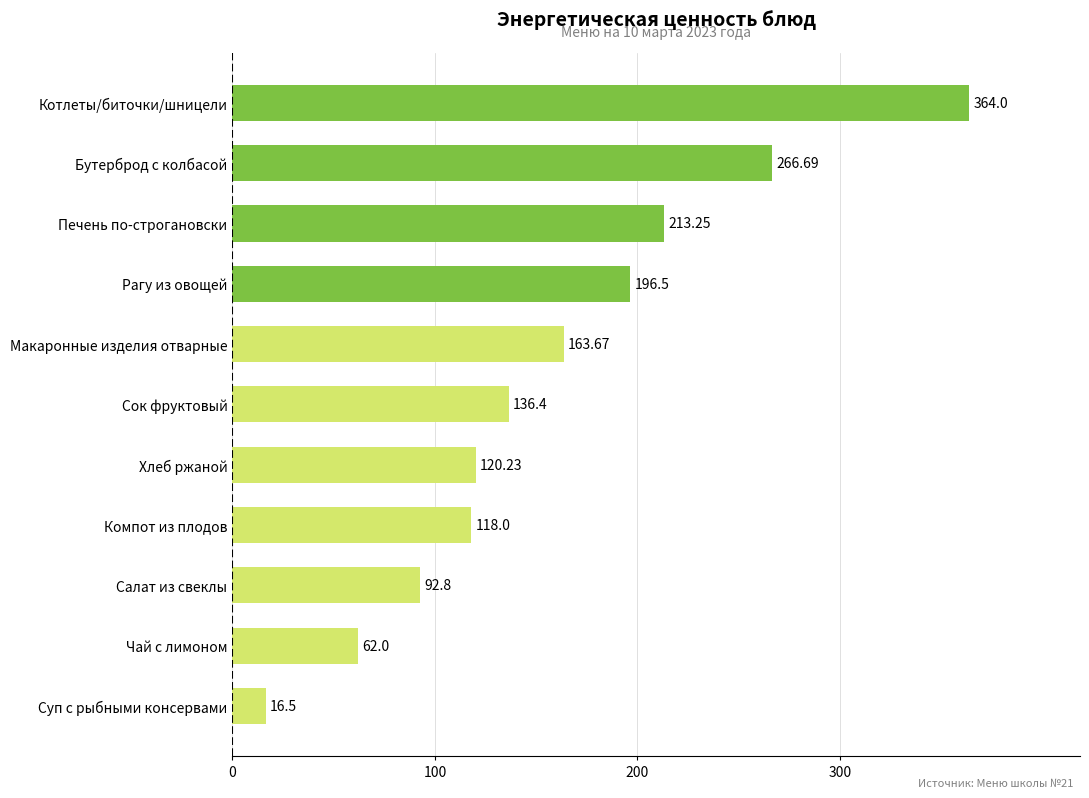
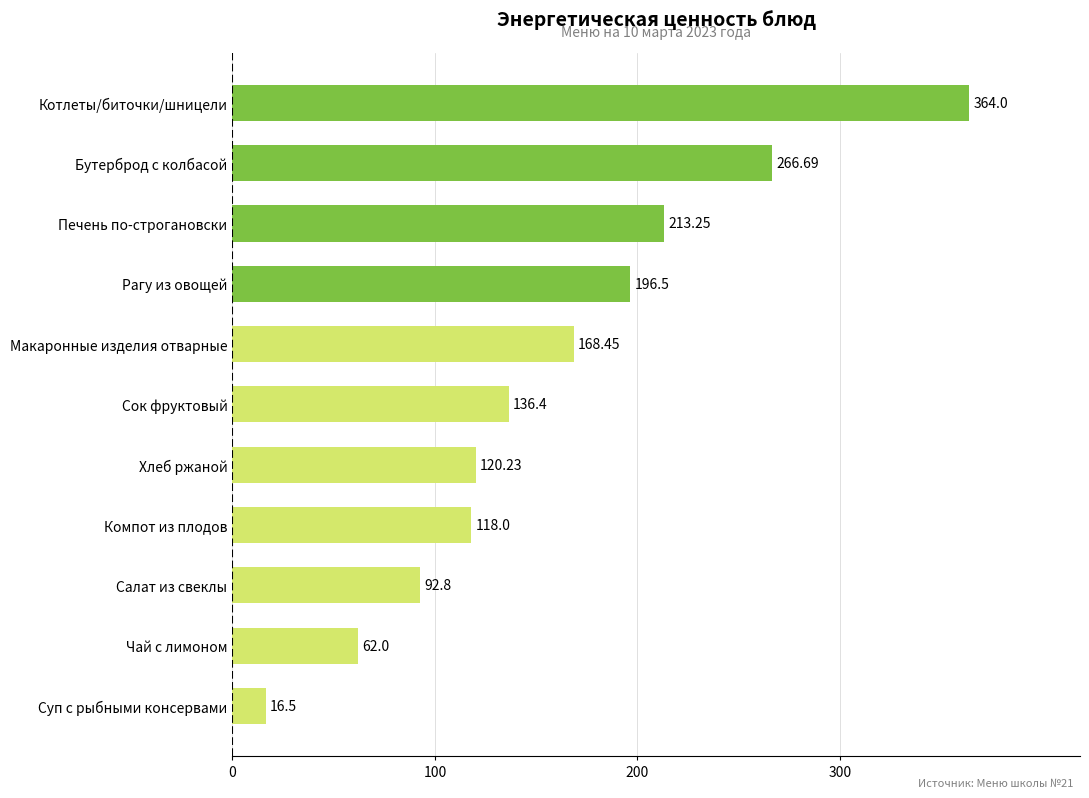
  {
    "Котлеты/биточки/шницели": 364.0,
    "Бутерброд с колбасой": 266.69,
    "Печень по-строгановски": 213.25,
    "Рагу из овощей": 196.5,
-   "Макаронные изделия отварные": 163.67,
+   "Макаронные изделия отварные": 168.45,
    "Сок фруктовый": 136.4,
    "Хлеб ржаной": 120.23,
    "Компот из плодов": 118.0,
    "Салат из свеклы": 92.8,
    "Чай с лимоном": 62.0,
    "Суп с рыбными консервами": 16.5
  }
